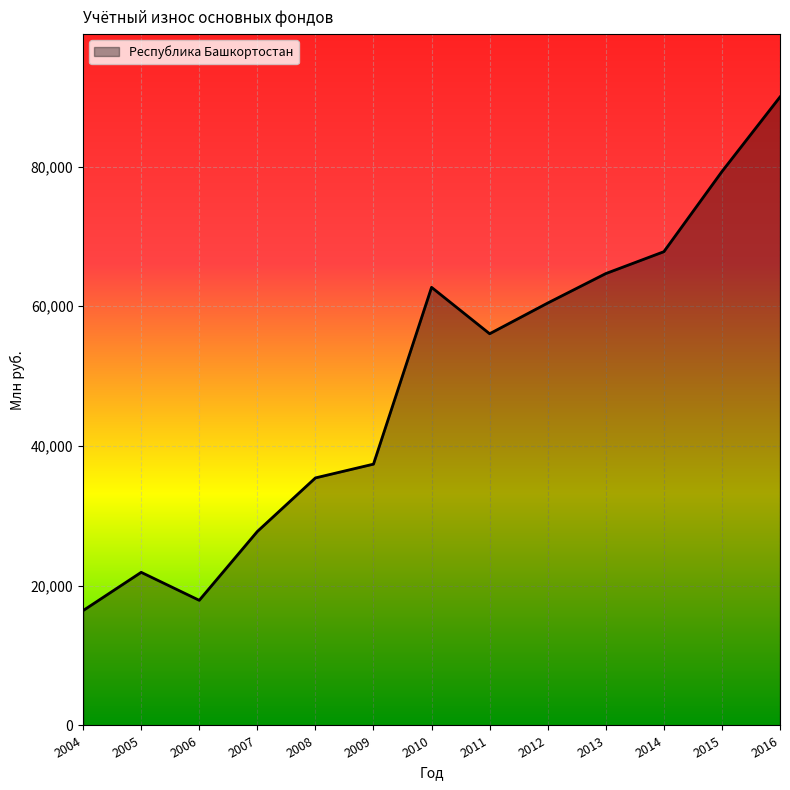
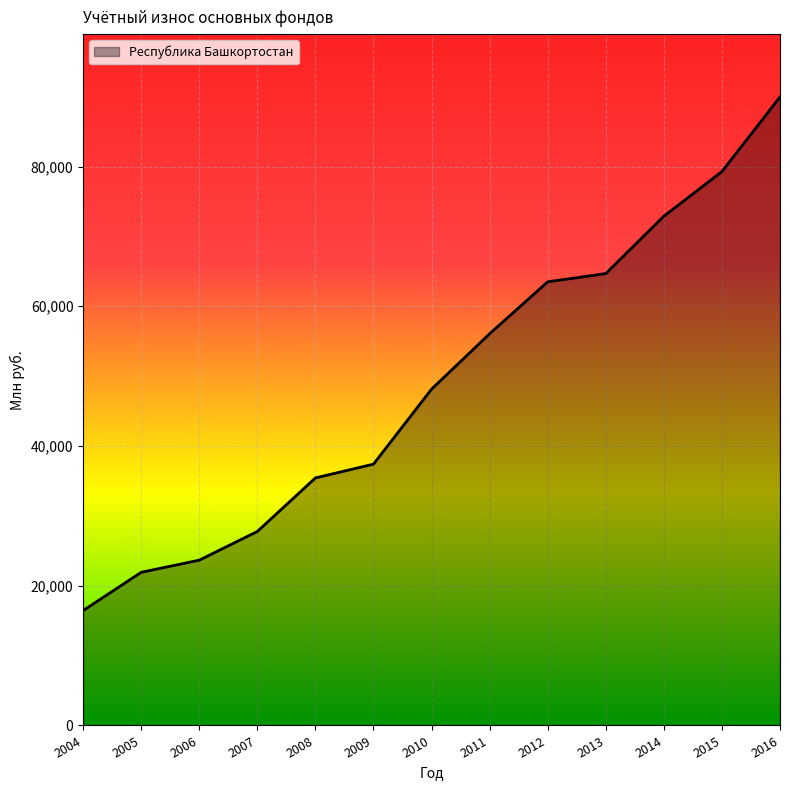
  {
    "2004": "16,000",
    "2005": "22,000",
-   "2006": "18,000",
+   "2006": "24,000",
    "2007": "28,000",
    "2008": "35,000",
    "2009": "37,000",
-   "2010": "63,000",
+   "2010": "48,000",
    "2011": "56,000",
-   "2012": "60,000",
+   "2012": "64,000",
    "2013": "65,000",
-   "2014": "68,000",
+   "2014": "73,000",
    "2015": "79,000",
    "2016": "90,000"
  }
